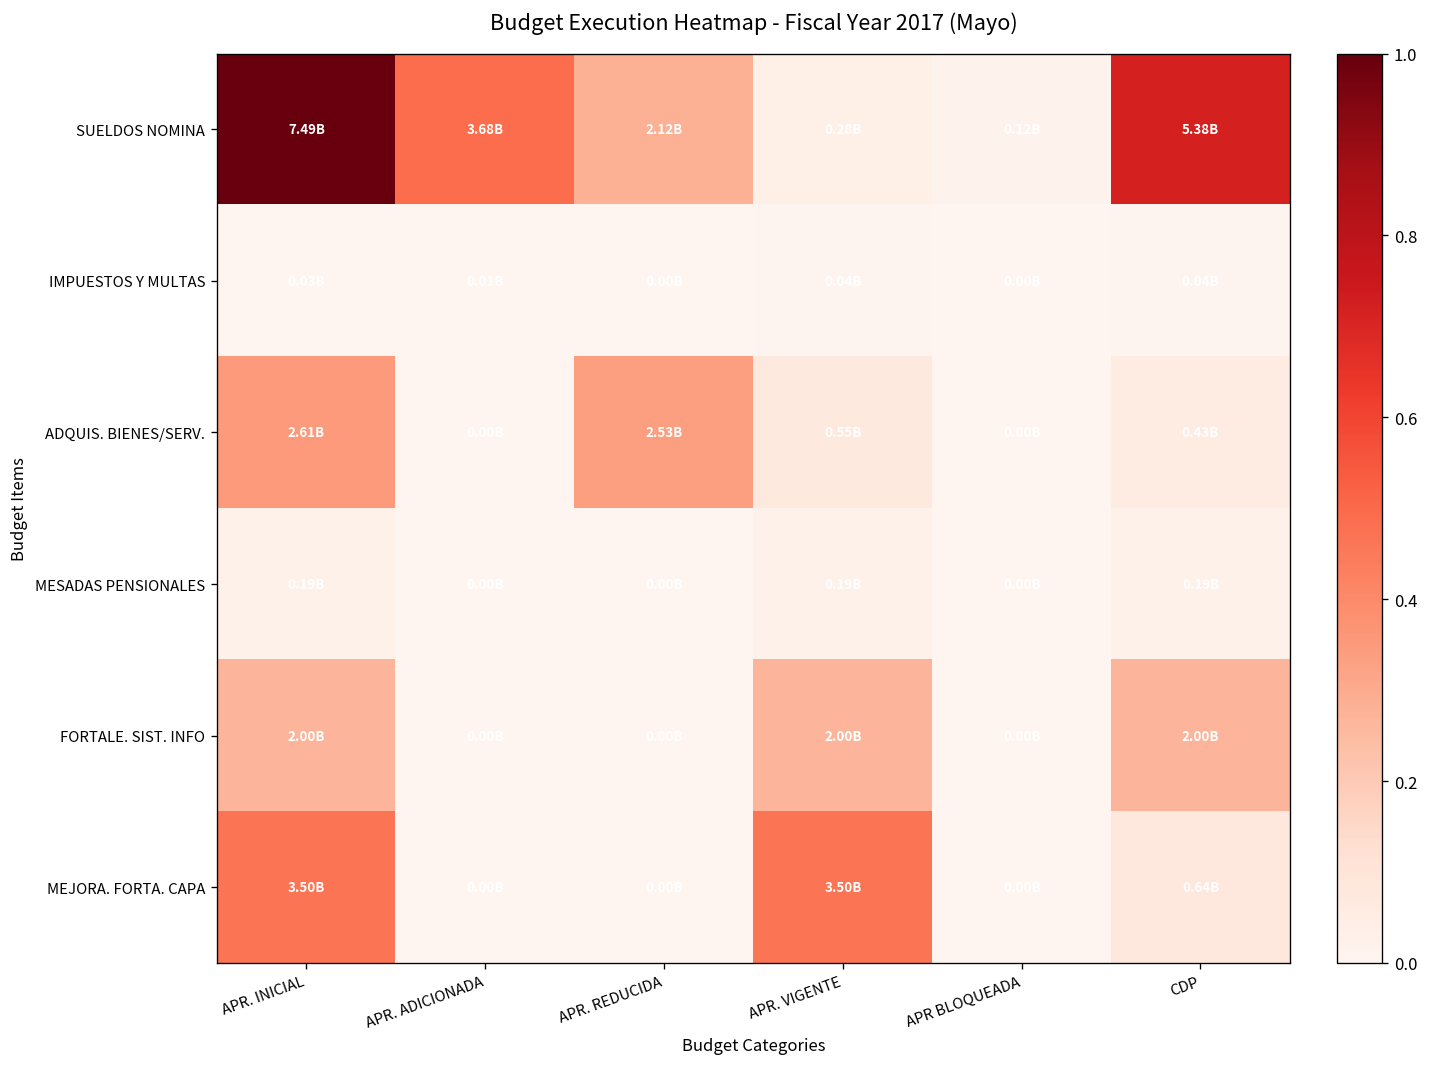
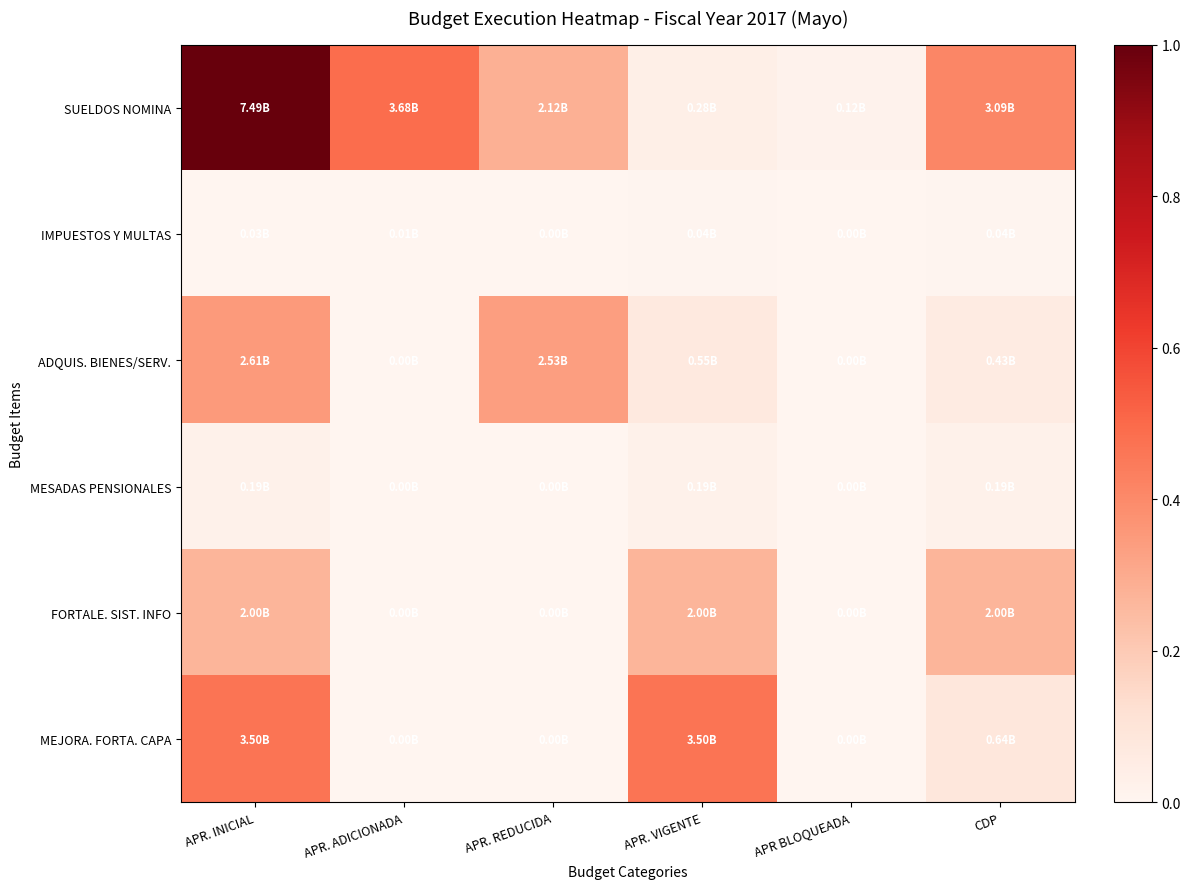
  {
    "SUELDOS NOMINA": {
      "APR. INICIAL": "7.49B",
      "APR. ADICIONADA": "3.68B",
      "APR. REDUCIDA": "2.12B",
-     "CDP": "5.38B"
+     "CDP": "3.09B"
    },
    "ADQUIS. BIENES/SERV.": {
      "APR. INICIAL": "2.61B",
      "APR. REDUCIDA": "2.53B"
    },
    "FORTALE. SIST. INFO": {
      "APR. INICIAL": "2.00B",
      "APR. VIGENTE": "2.00B",
      "CDP": "2.00B"
    },
    "MEJORA. FORTA. CAPA": {
      "APR. INICIAL": "3.50B",
      "APR. VIGENTE": "3.50B"
    }
  }
